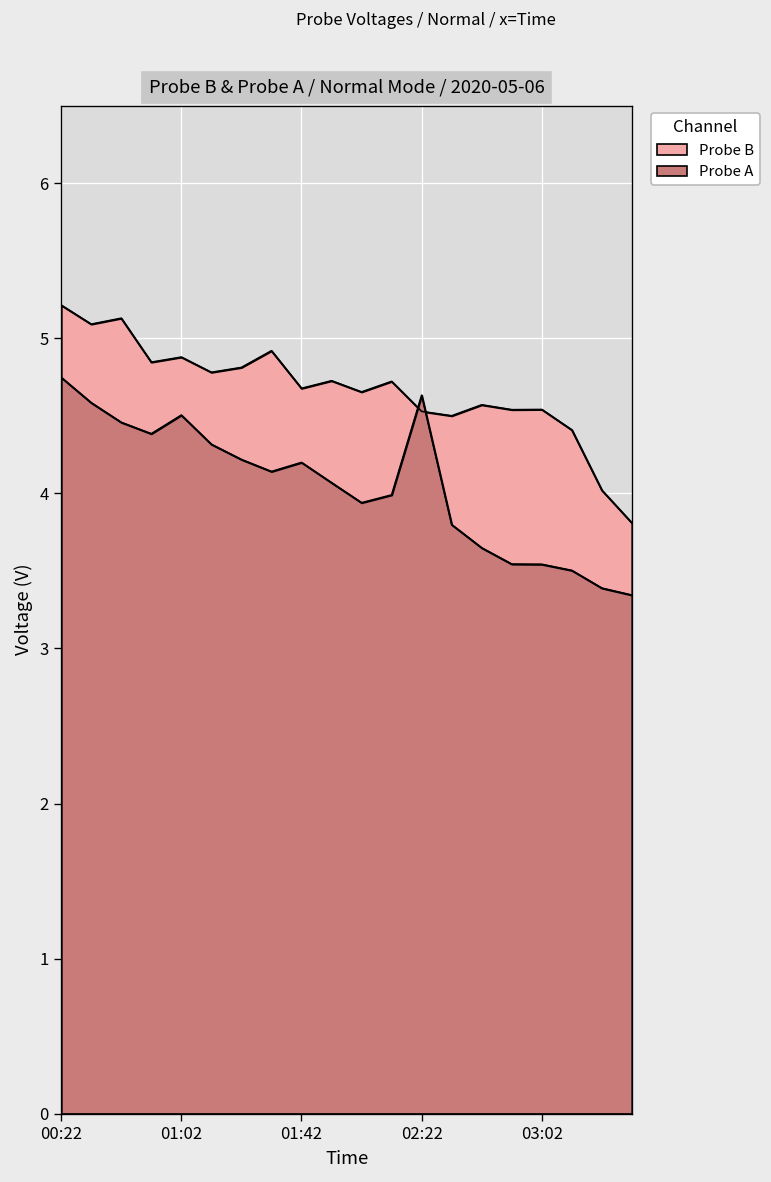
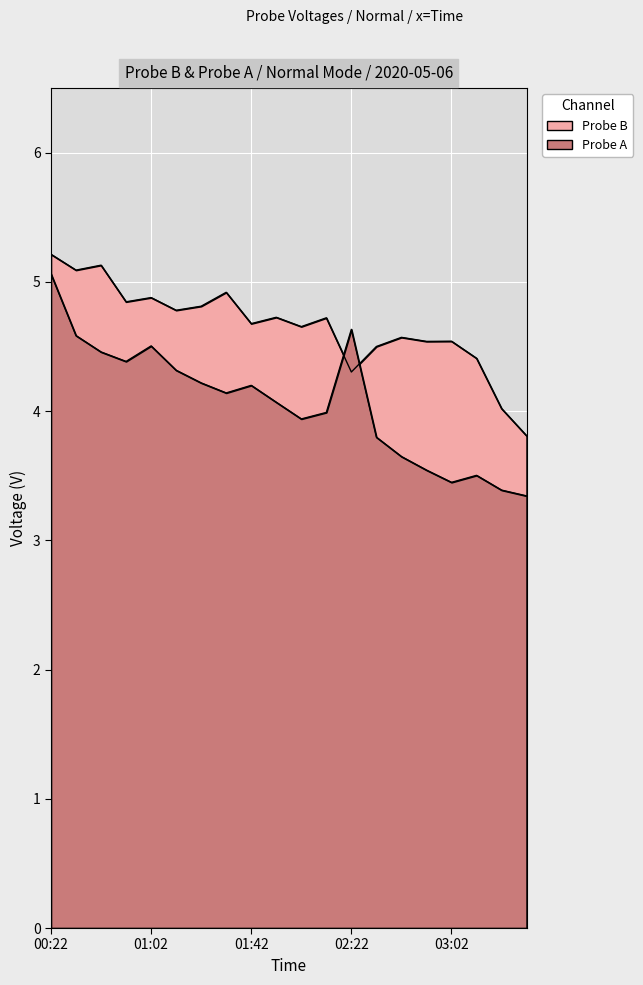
  {
    "Probe B": {
      "00:22": 5.21,
      "01:02": 4.88,
      "01:42": 4.68,
-     "02:22": 4.53,
+     "02:22": 4.30,
      "03:02": 4.54
    },
    "Probe A": {
-     "00:22": 4.75,
+     "00:22": 5.06,
      "01:02": 4.50,
      "01:42": 4.20,
      "02:22": 4.63,
-     "03:02": 3.54
+     "03:02": 3.45
    }
  }
